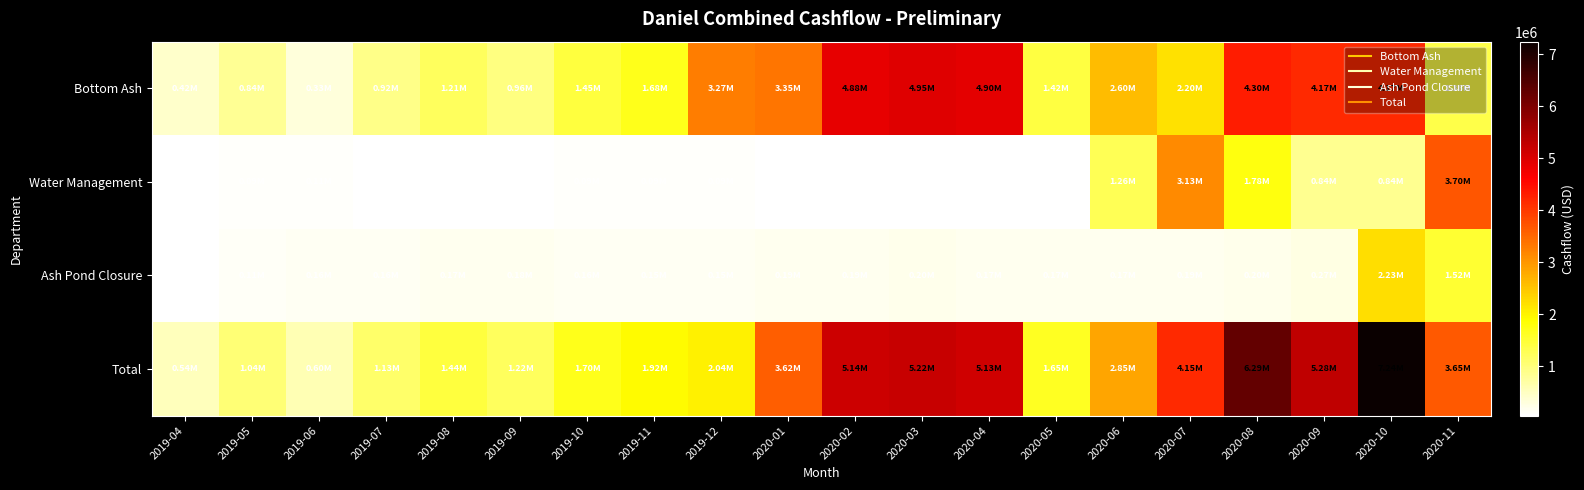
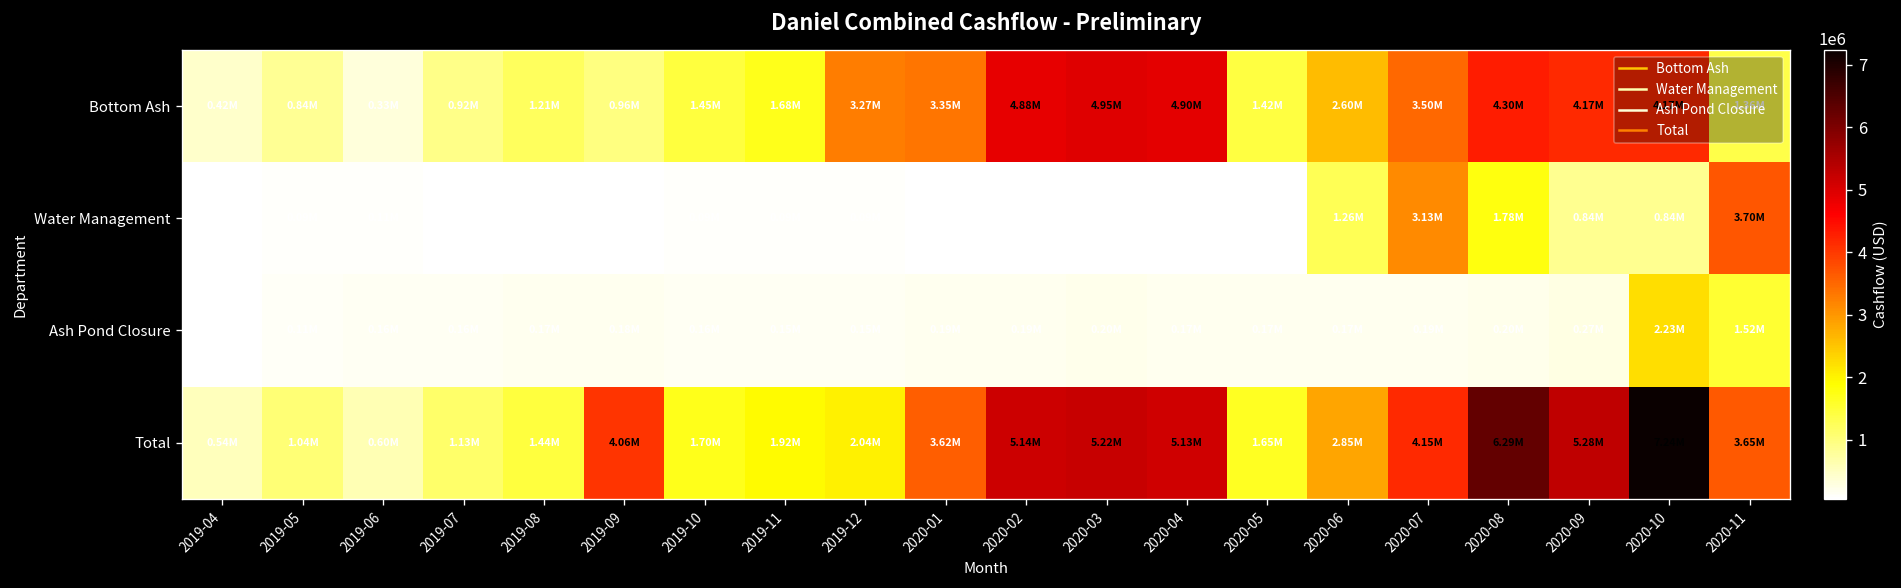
  {
    "Bottom Ash": {
      "2019-04": "0.42M",
      "2019-05": "0.84M",
      "2019-07": "0.92M",
      "2019-08": "1.21M",
      "2019-09": "0.96M",
      "2019-10": "1.45M",
      "2019-11": "1.68M",
      "2019-12": "3.27M",
      "2020-01": "3.35M",
      "2020-02": "4.88M",
      "2020-03": "4.95M",
      "2020-04": "4.90M",
      "2020-05": "1.42M",
      "2020-06": "2.60M",
-     "2020-07": "2.20M",
+     "2020-07": "3.50M",
      "2020-08": "4.30M",
      "2020-09": "4.17M"
    },
    "Water Management": {
      "2020-06": "1.26M",
      "2020-07": "3.13M",
      "2020-08": "1.78M",
      "2020-09": "0.84M",
      "2020-10": "0.84M",
      "2020-11": "3.70M"
    },
    "Ash Pond Closure": {
      "2020-10": "2.23M",
      "2020-11": "1.52M"
    },
    "Total": {
      "2019-04": "0.54M",
      "2019-05": "1.04M",
      "2019-06": "0.60M",
      "2019-07": "1.13M",
      "2019-08": "1.44M",
-     "2019-09": "1.22M",
+     "2019-09": "4.06M",
      "2019-10": "1.70M",
      "2019-11": "1.92M",
      "2019-12": "2.04M",
      "2020-01": "3.62M",
      "2020-02": "5.14M",
      "2020-03": "5.22M",
      "2020-04": "5.13M",
      "2020-05": "1.65M",
      "2020-06": "2.85M",
      "2020-07": "4.15M",
      "2020-08": "6.29M",
      "2020-09": "5.28M",
      "2020-11": "3.65M"
    }
  }
